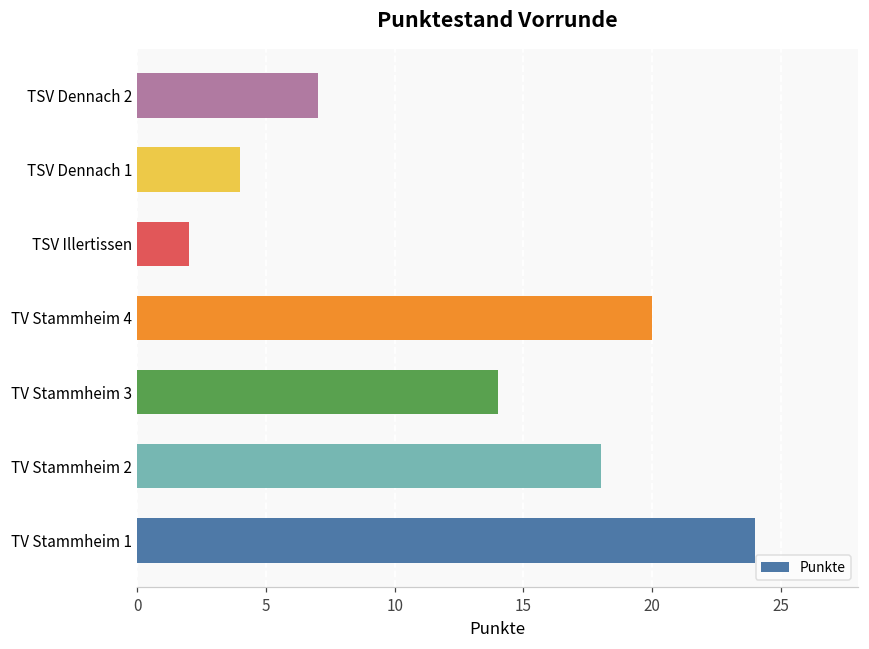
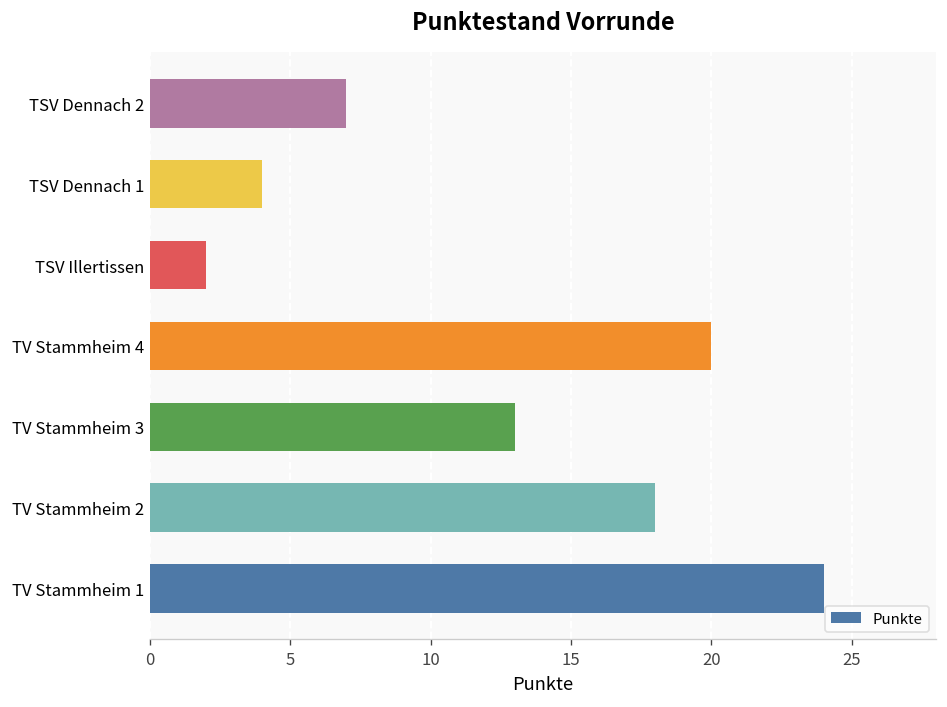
  {
    "TSV Dennach 2": 7,
    "TSV Dennach 1": 4,
    "TSV Illertissen": 2,
    "TV Stammheim 4": 20,
-   "TV Stammheim 3": 14,
+   "TV Stammheim 3": 13,
    "TV Stammheim 2": 18,
    "TV Stammheim 1": 24
  }
